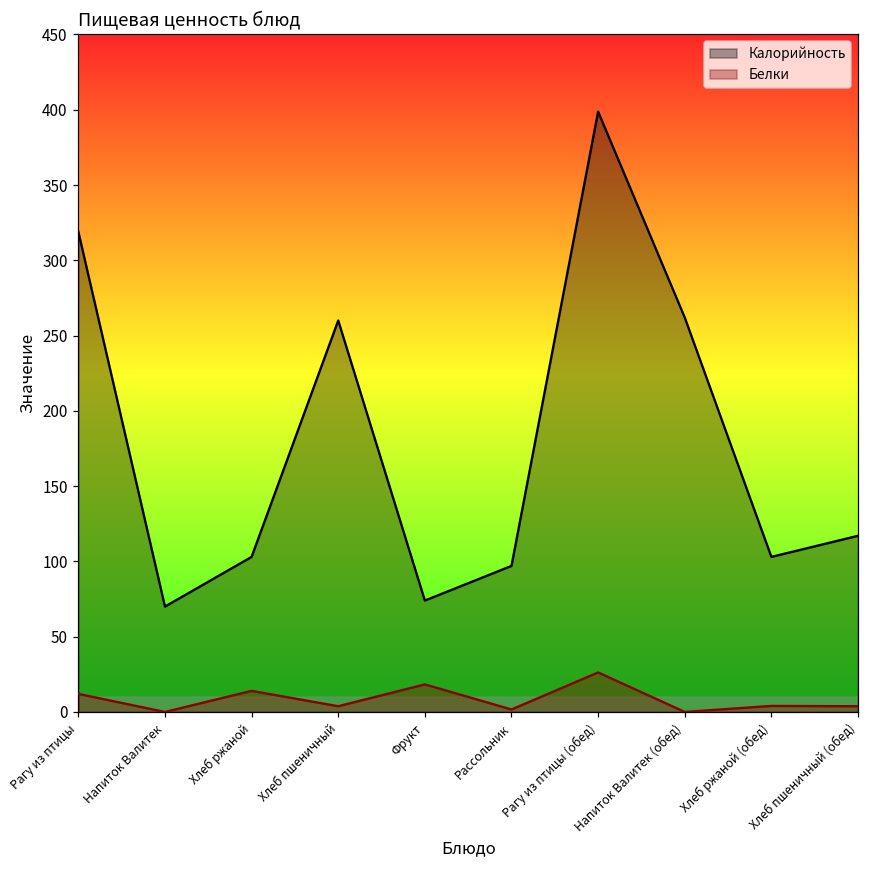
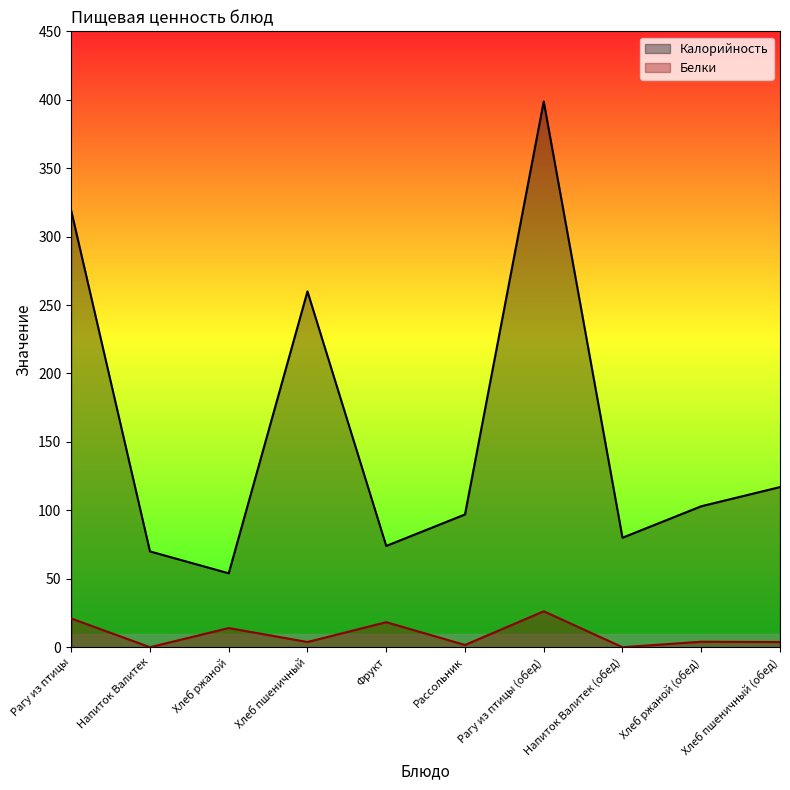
  {
    "Калорийность": {
      "Рагу из птицы": 319,
      "Напиток Валитек": 70,
-     "Хлеб ржаной": 103,
+     "Хлеб ржаной": 54,
      "Хлеб пшеничный": 260,
      "Фрукт": 74,
      "Рассольник": 97,
      "Рагу из птицы (обед)": 399,
-     "Напиток Валитек (обед)": 262,
+     "Напиток Валитек (обед)": 80,
      "Хлеб ржаной (обед)": 103,
      "Хлеб пшеничный (обед)": 117
    },
    "Белки": {
-     "Рагу из птицы": 12,
+     "Рагу из птицы": 21,
      "Хлеб ржаной": 14,
      "Фрукт": 18,
      "Рагу из птицы (обед)": 26
    }
  }
